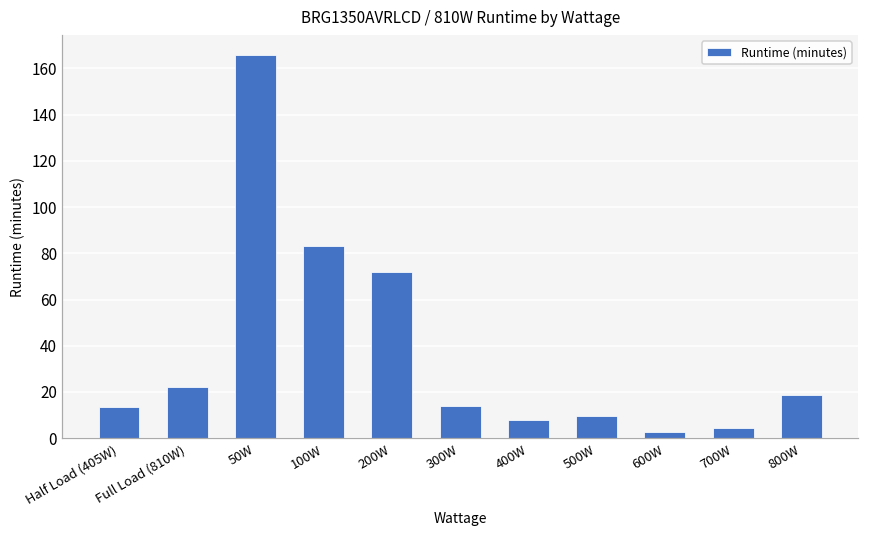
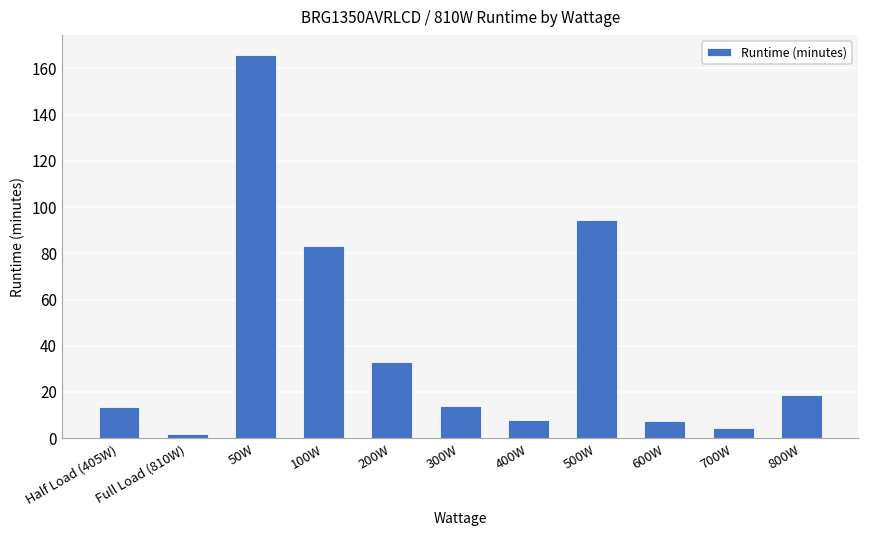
  {
    "Half Load (405W)": 14,
-   "Full Load (810W)": 22,
+   "Full Load (810W)": 2,
    "50W": 166,
    "100W": 83,
-   "200W": 72,
+   "200W": 33,
    "300W": 14,
    "400W": 8,
-   "500W": 10,
-   "600W": 3,
+   "500W": 94,
+   "600W": 8,
    "700W": 5,
    "800W": 19
  }
